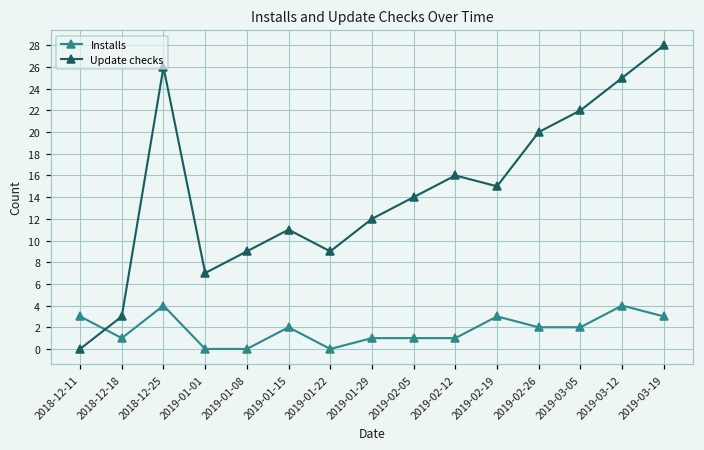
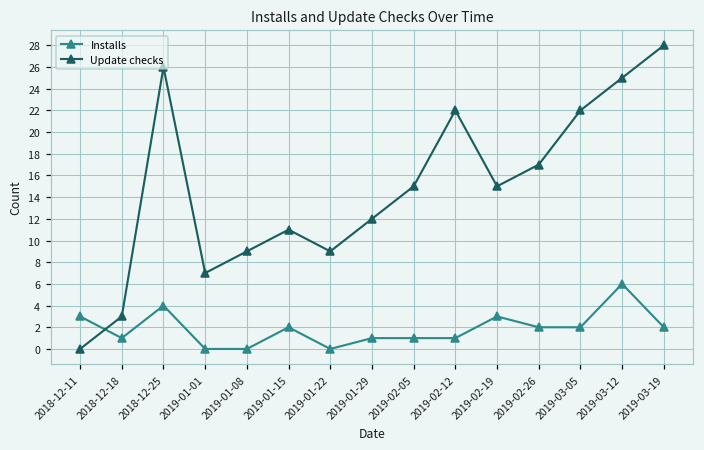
  {
    "Installs": {
      "2018-12-11": 3,
      "2018-12-18": 1,
      "2018-12-25": 4,
      "2019-01-01": 0,
      "2019-01-08": 0,
      "2019-01-15": 2,
      "2019-01-22": 0,
      "2019-01-29": 1,
      "2019-02-05": 1,
      "2019-02-12": 1,
      "2019-02-19": 3,
      "2019-02-26": 2,
      "2019-03-05": 2,
-     "2019-03-12": 4,
-     "2019-03-19": 3
+     "2019-03-12": 6,
+     "2019-03-19": 2
    },
    "Update checks": {
      "2018-12-11": 0,
      "2018-12-18": 3,
      "2019-01-01": 7,
      "2019-01-08": 9,
      "2019-01-15": 11,
      "2019-01-22": 9,
      "2019-01-29": 12,
-     "2019-02-05": 14,
-     "2019-02-12": 16,
+     "2019-02-05": 15,
+     "2019-02-12": 22,
      "2019-02-19": 15,
-     "2019-02-26": 20,
+     "2019-02-26": 17,
      "2019-03-05": 22,
      "2019-03-12": 25,
      "2019-03-19": 28
    }
  }
